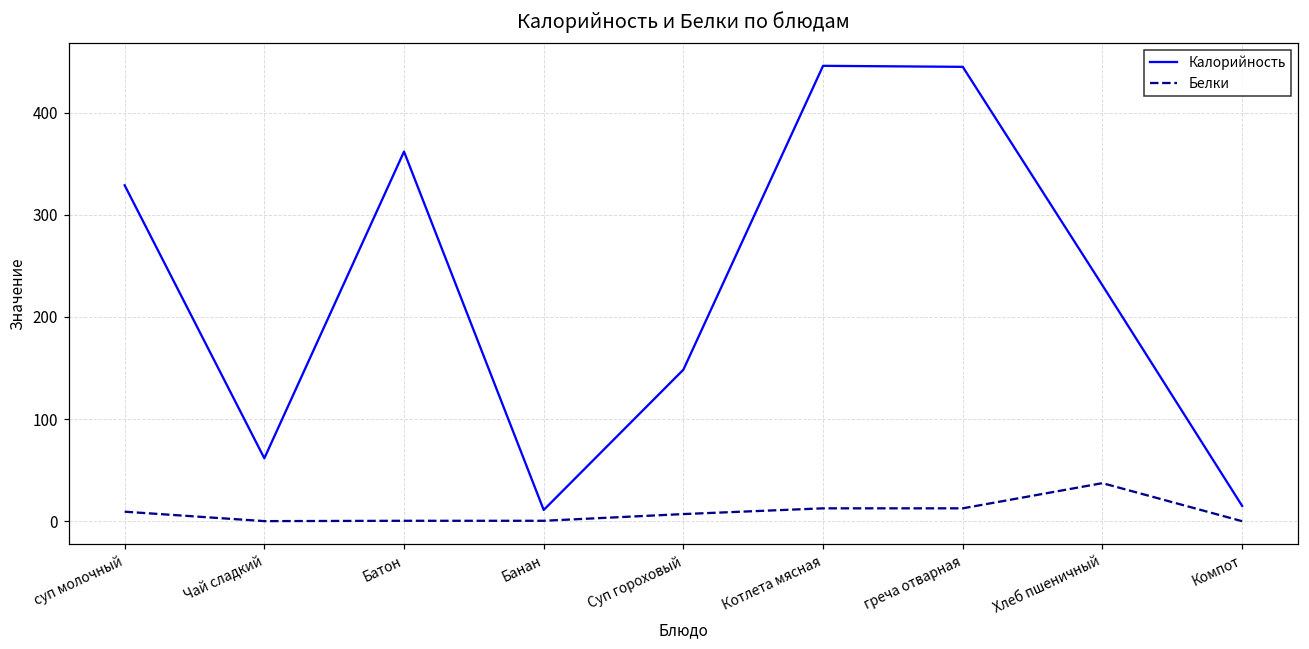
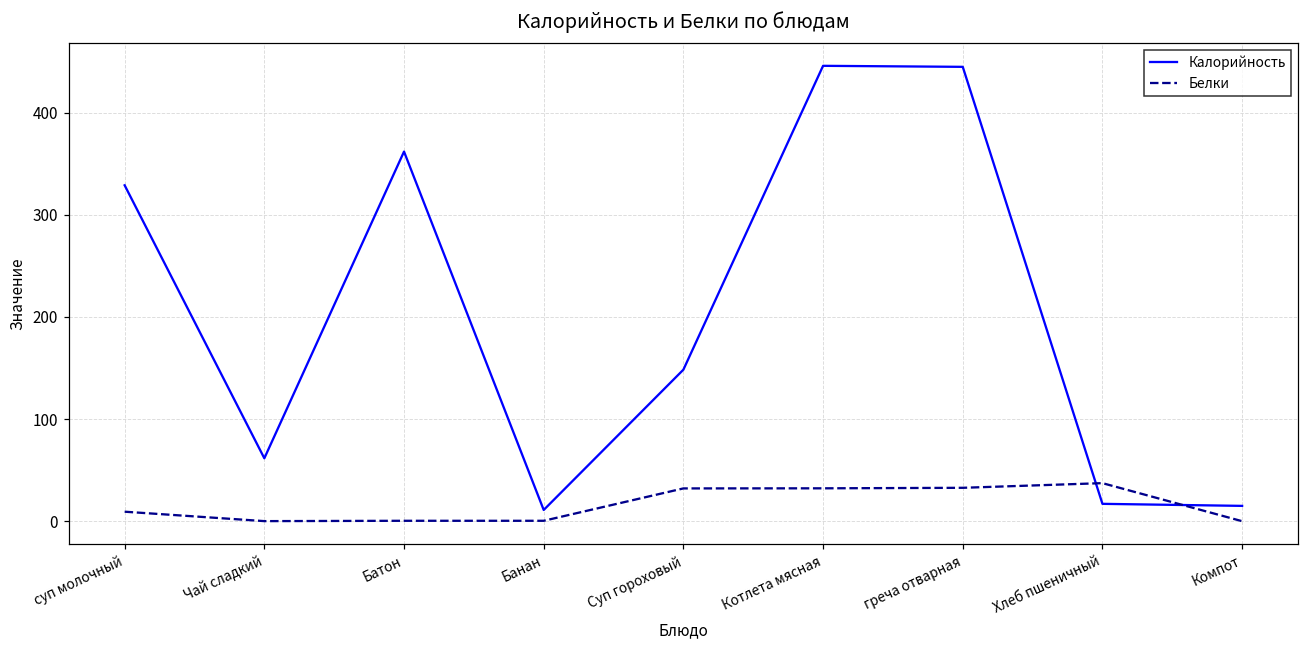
  {
    "Калорийность": {
      "суп молочный": 330,
      "Чай сладкий": 60,
      "Батон": 360,
      "Банан": 10,
      "Суп гороховый": 150,
      "Котлета мясная": 450,
      "греча отварная": 450,
-     "Хлеб пшеничный": 230,
+     "Хлеб пшеничный": 20,
      "Компот": 20
    },
    "Белки": {
      "суп молочный": 10,
      "Чай сладкий": 0,
      "Батон": 0,
      "Банан": 0,
-     "Суп гороховый": 10,
-     "Котлета мясная": 10,
-     "греча отварная": 10,
+     "Суп гороховый": 30,
+     "Котлета мясная": 30,
+     "греча отварная": 30,
      "Хлеб пшеничный": 40,
      "Компот": 0
    }
  }
